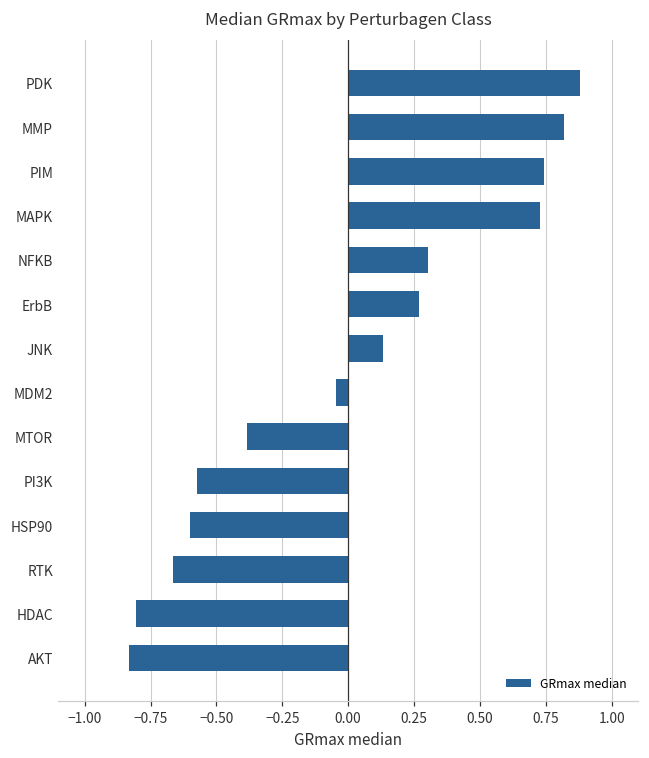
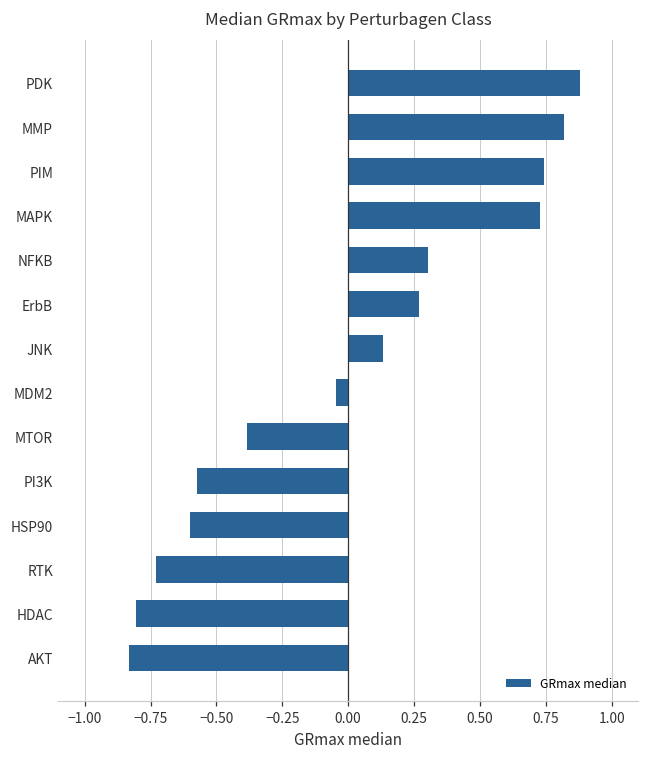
  {
    "PDK": 0.88,
    "MMP": 0.82,
    "PIM": 0.74,
    "MAPK": 0.73,
    "NFKB": 0.30,
    "ErbB": 0.27,
    "JNK": 0.13,
    "MDM2": -0.05,
    "MTOR": -0.38,
    "PI3K": -0.58,
    "HSP90": -0.60,
-   "RTK": -0.67,
+   "RTK": -0.73,
    "HDAC": -0.81,
    "AKT": -0.83
  }
